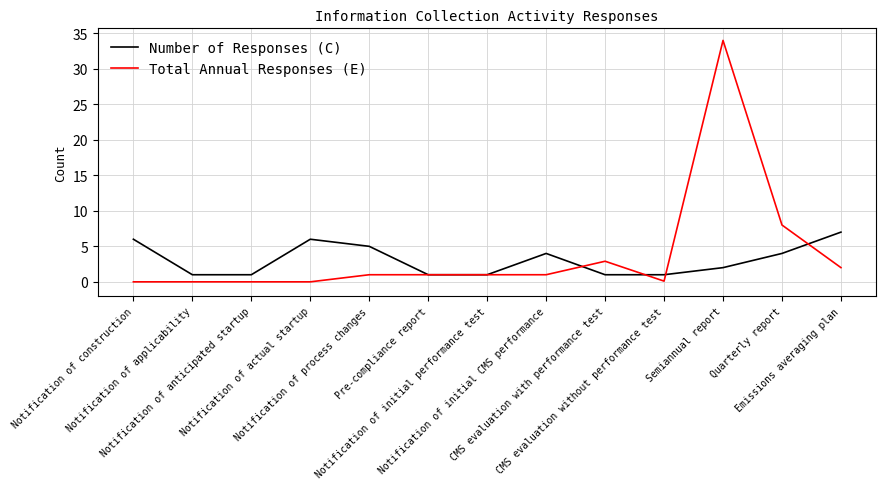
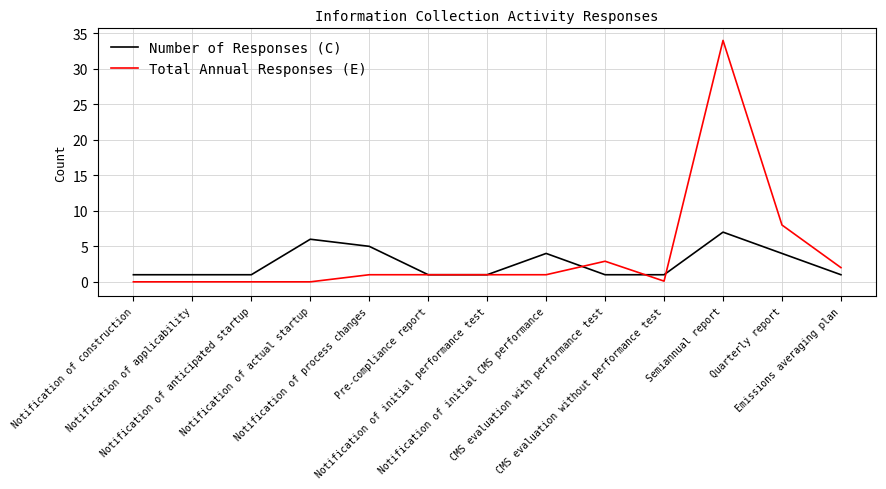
  {
    "Number of Responses (C)": {
-     "Notification of construction": 6,
+     "Notification of construction": 1,
      "Notification of applicability": 1,
      "Notification of anticipated startup": 1,
      "Notification of actual startup": 6,
      "Notification of process changes": 5,
      "Notification of initial CMS performance": 4,
      "CMS evaluation with performance test": 1,
      "CMS evaluation without performance test": 1,
-     "Semiannual report": 2,
+     "Semiannual report": 7,
      "Quarterly report": 4,
-     "Emissions averaging plan": 7
+     "Emissions averaging plan": 1
    },
    "Total Annual Responses (E)": {
      "Notification of construction": 0,
      "Notification of applicability": 0,
      "Notification of anticipated startup": 0,
      "Notification of actual startup": 0,
      "Notification of process changes": 1,
      "Notification of initial CMS performance": 1,
      "CMS evaluation with performance test": 3,
      "CMS evaluation without performance test": 0,
      "Semiannual report": 34,
      "Quarterly report": 8,
      "Emissions averaging plan": 2
    }
  }
